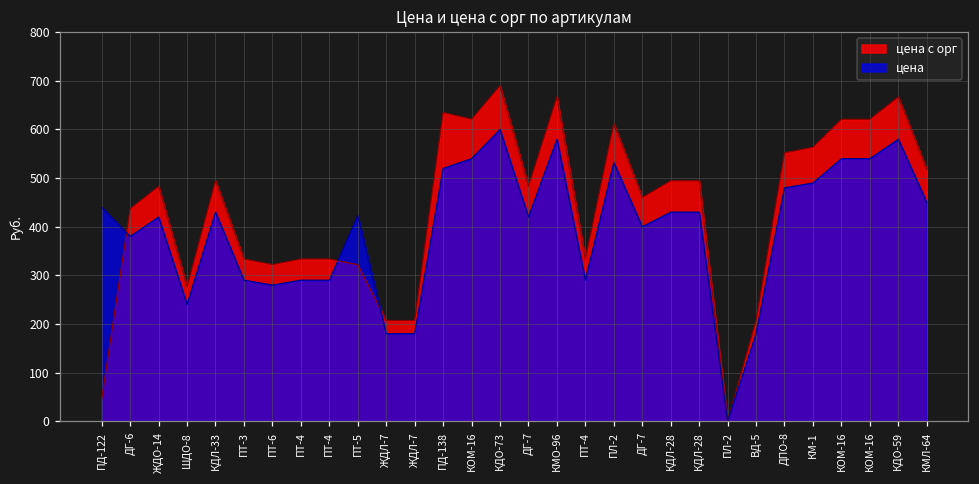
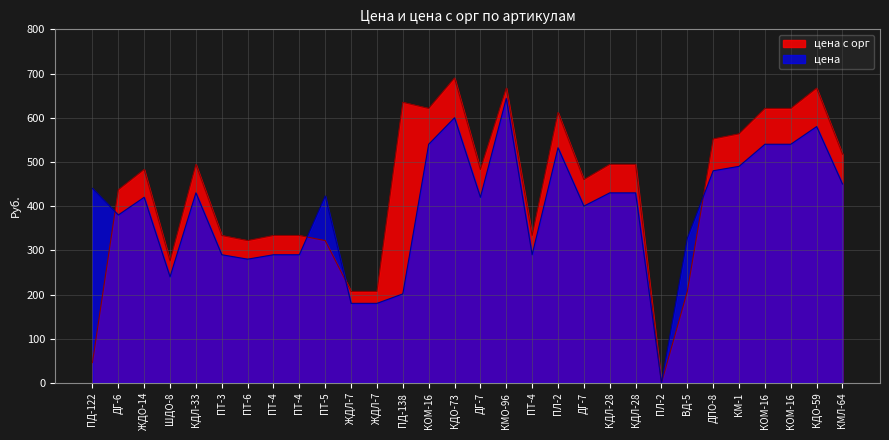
  {
    "цена с орг": {
      "ПД-122": 50,
      "ДГ-6": 440,
      "ЖДО-14": 480,
      "ШДО-8": 280,
      "КДЛ-33": 490,
      "ПТ-3": 330,
      "ПТ-6": 320,
      "ПТ-5": 320,
      "ПД-138": 630,
      "КДО-73": 690,
      "КМО-96": 670,
      "ВД-5": 210,
      "ДПО-8": 550,
      "КМ-1": 560,
      "КДО-59": 670,
      "КМЛ-64": 520
    },
    "цена": {
      "ПД-122": 440,
      "ДГ-6": 380,
      "ЖДО-14": 420,
      "ШДО-8": 240,
      "КДЛ-33": 430,
      "ПТ-3": 290,
      "ПТ-6": 280,
      "ПТ-5": 420,
-     "ПД-138": 520,
+     "ПД-138": 200,
      "КДО-73": 600,
-     "КМО-96": 580,
-     "ВД-5": 180,
+     "КМО-96": 640,
+     "ВД-5": 330,
      "ДПО-8": 480,
      "КМ-1": 490,
      "КДО-59": 580,
      "КМЛ-64": 450
    }
  }
